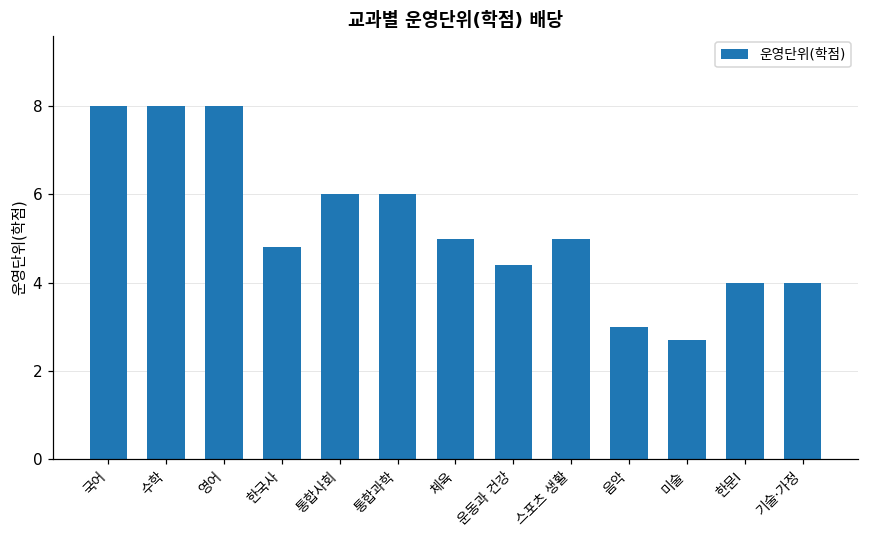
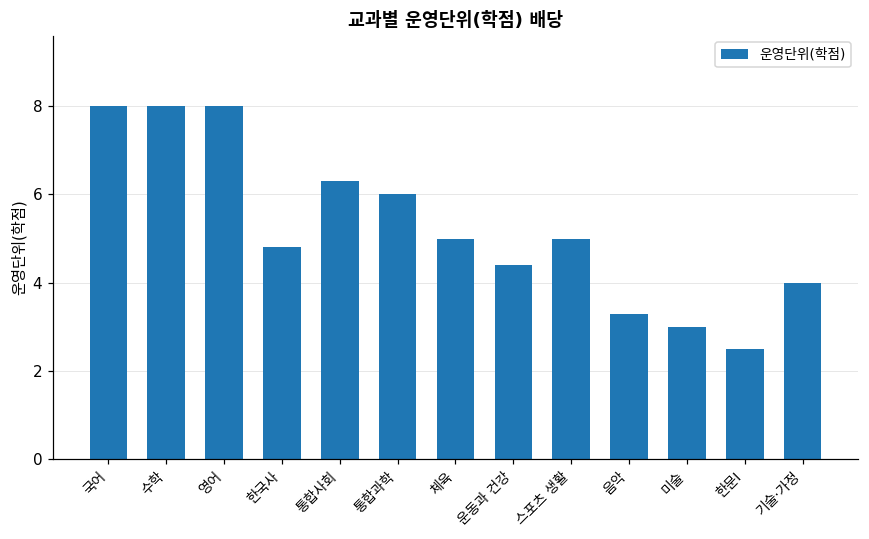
  {
    "국어": 8.0,
    "수학": 8.0,
    "영어": 8.0,
    "한국사": 4.8,
-   "통합사회": 6.0,
+   "통합사회": 6.3,
    "통합과학": 6.0,
    "체육": 5.0,
    "운동과 건강": 4.4,
    "스포츠 생활": 5.0,
-   "음악": 3.0,
-   "미술": 2.7,
-   "한문Ⅰ": 4.0,
+   "음악": 3.3,
+   "미술": 3.0,
+   "한문Ⅰ": 2.5,
    "기술·가정": 4.0
  }
